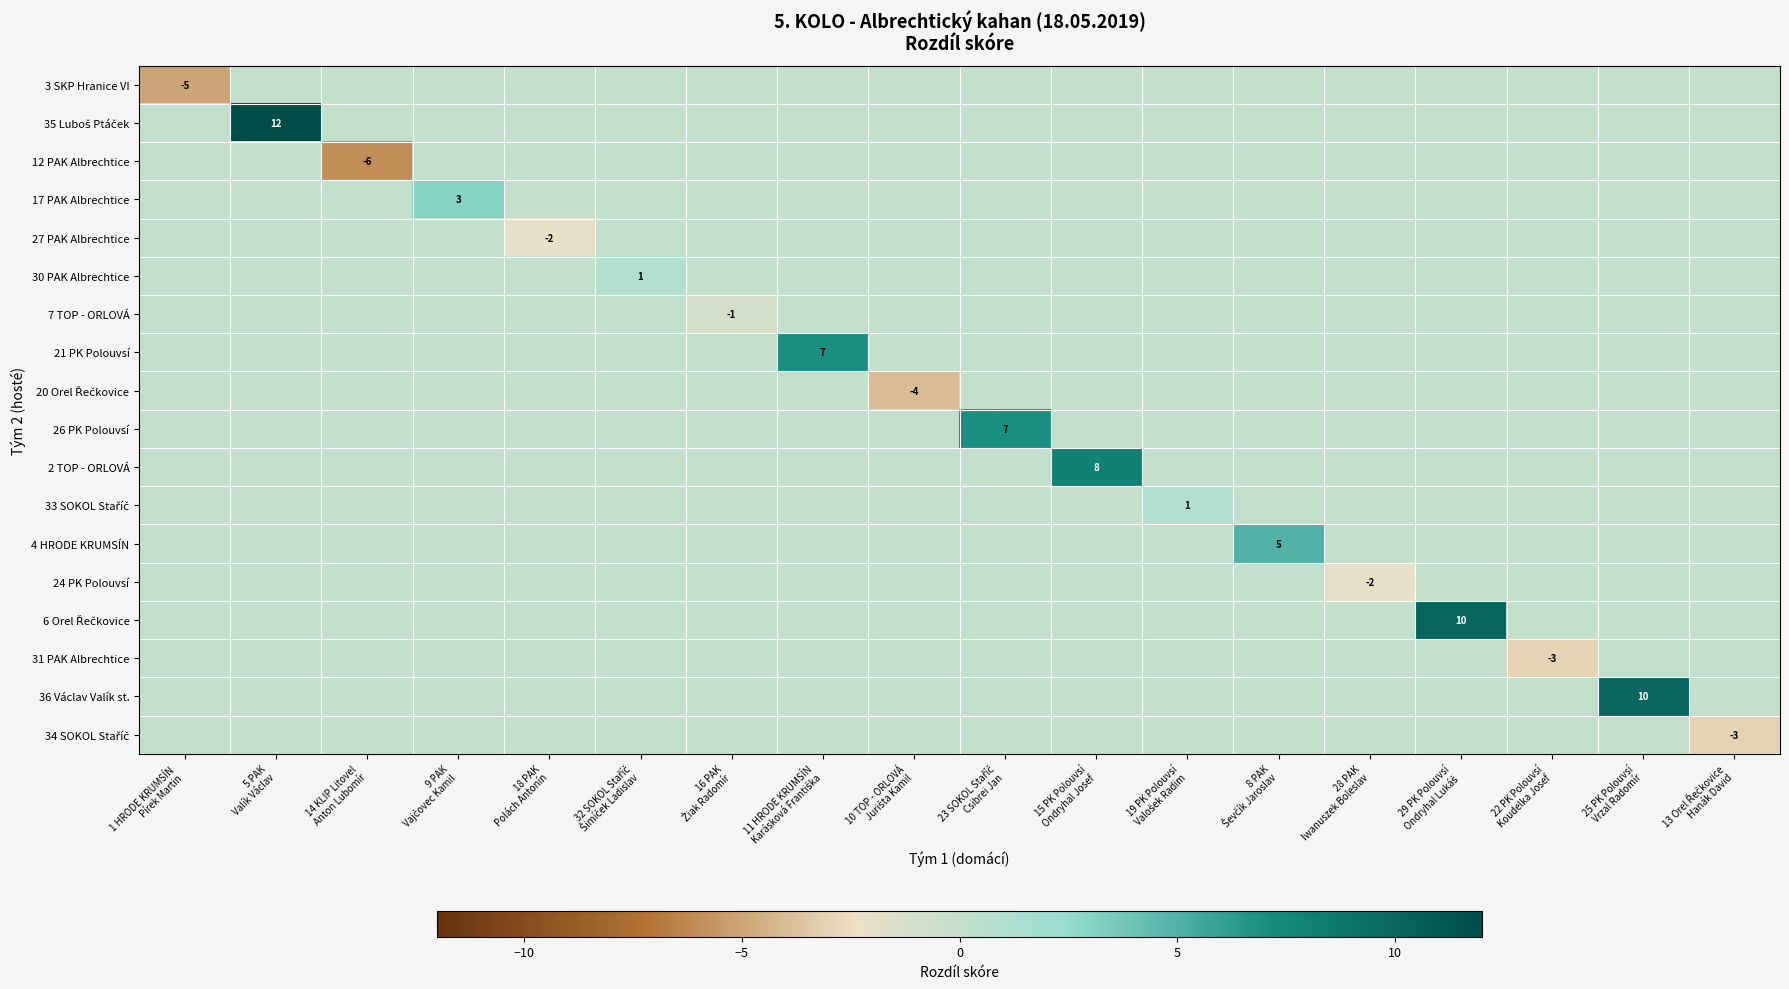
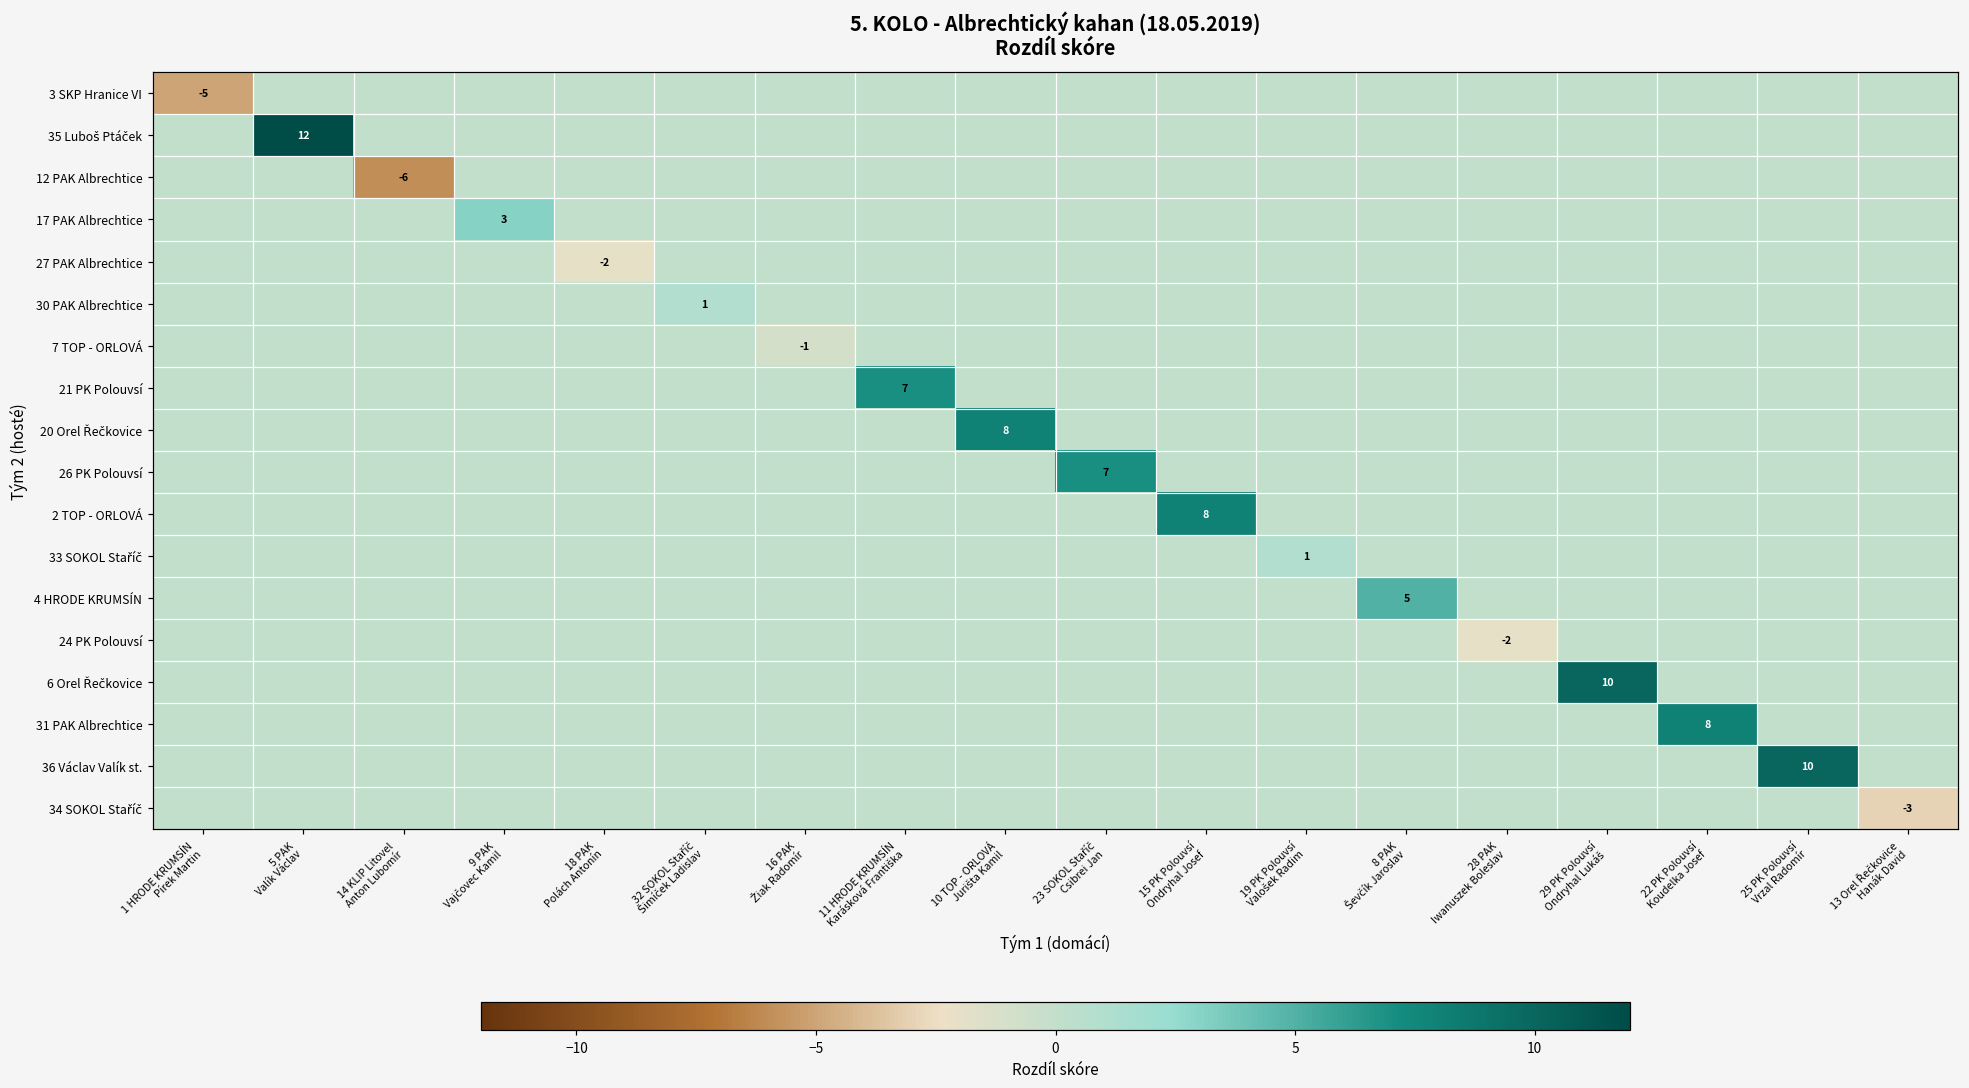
  {
    "3 SKP Hranice VI": {
      "1 HRODE KRUMSÍN Pírek Martin": -5
    },
    "35 Luboš Ptáček": {
      "5 PAK Valík Václav": 12
    },
    "12 PAK Albrechtice": {
      "14 KLIP Litovel Anton Lubomír": -6
    },
    "17 PAK Albrechtice": {
      "9 PAK Vajčovec Kamil": 3
    },
    "27 PAK Albrechtice": {
      "18 PAK Polách Antonín": -2
    },
    "30 PAK Albrechtice": {
      "32 SOKOL Staříč Šimíček Ladislav": 1
    },
    "7 TOP - ORLOVÁ": {
      "16 PAK Žiak Radomír": -1
    },
    "21 PK Polouvsí": {
      "11 HRODE KRUMSÍN Karásková Františka": 7
    },
    "20 Orel Řečkovice": {
-     "10 TOP - ORLOVÁ Jurišta Kamil": -4
+     "10 TOP - ORLOVÁ Jurišta Kamil": 8
    },
    "26 PK Polouvsí": {
      "23 SOKOL Staříč Csibrei Jan": 7
    },
    "2 TOP - ORLOVÁ": {
      "15 PK Polouvsí Ondryhal Josef": 8
    },
    "33 SOKOL Staříč": {
      "19 PK Polouvsí Valošek Radim": 1
    },
    "4 HRODE KRUMSÍN": {
      "8 PAK Ševčík Jaroslav": 5
    },
    "24 PK Polouvsí": {
      "28 PAK Iwanuszek Boleslav": -2
    },
    "6 Orel Řečkovice": {
      "29 PK Polouvsí Ondryhal Lukáš": 10
    },
    "31 PAK Albrechtice": {
-     "22 PK Polouvsí Koudelka Josef": -3
+     "22 PK Polouvsí Koudelka Josef": 8
    },
    "36 Václav Valík st.": {
      "25 PK Polouvsí Vrzal Radomír": 10
    },
    "34 SOKOL Staříč": {
      "13 Orel Řečkovice Hanák David": -3
    }
  }
